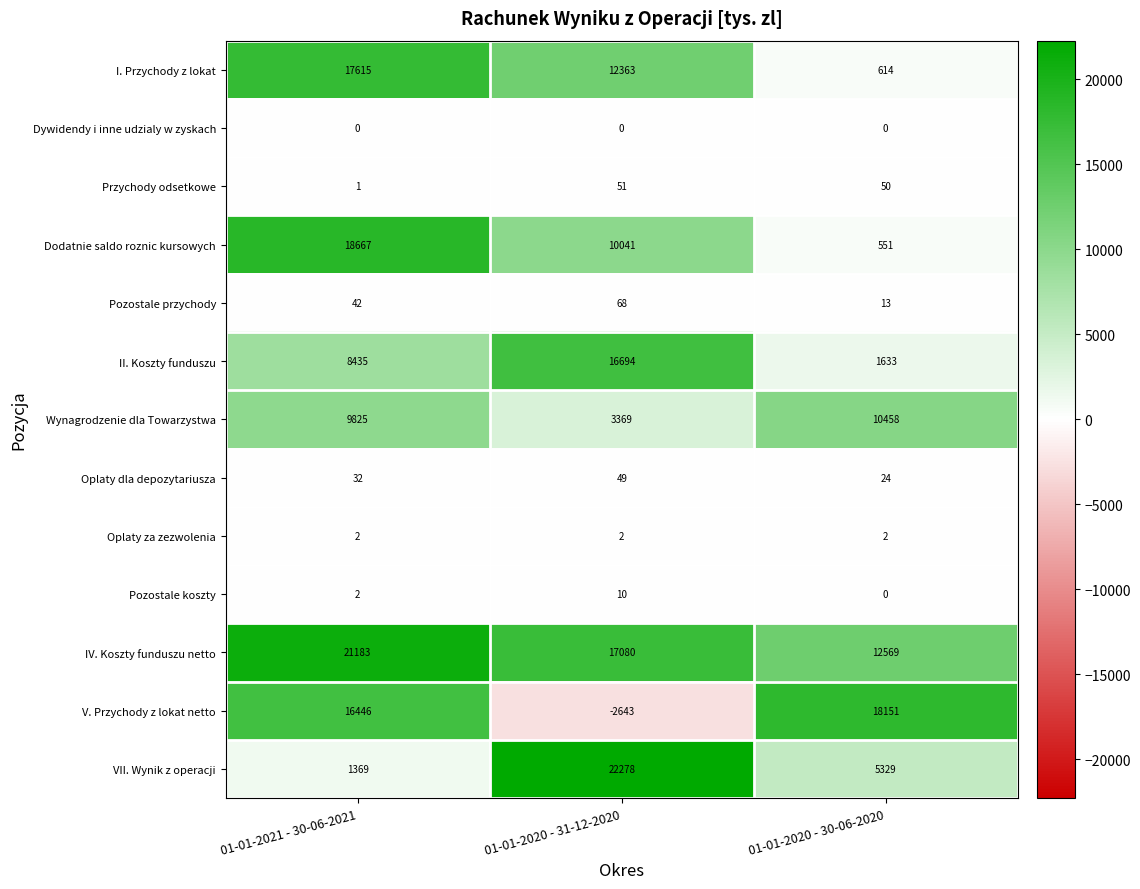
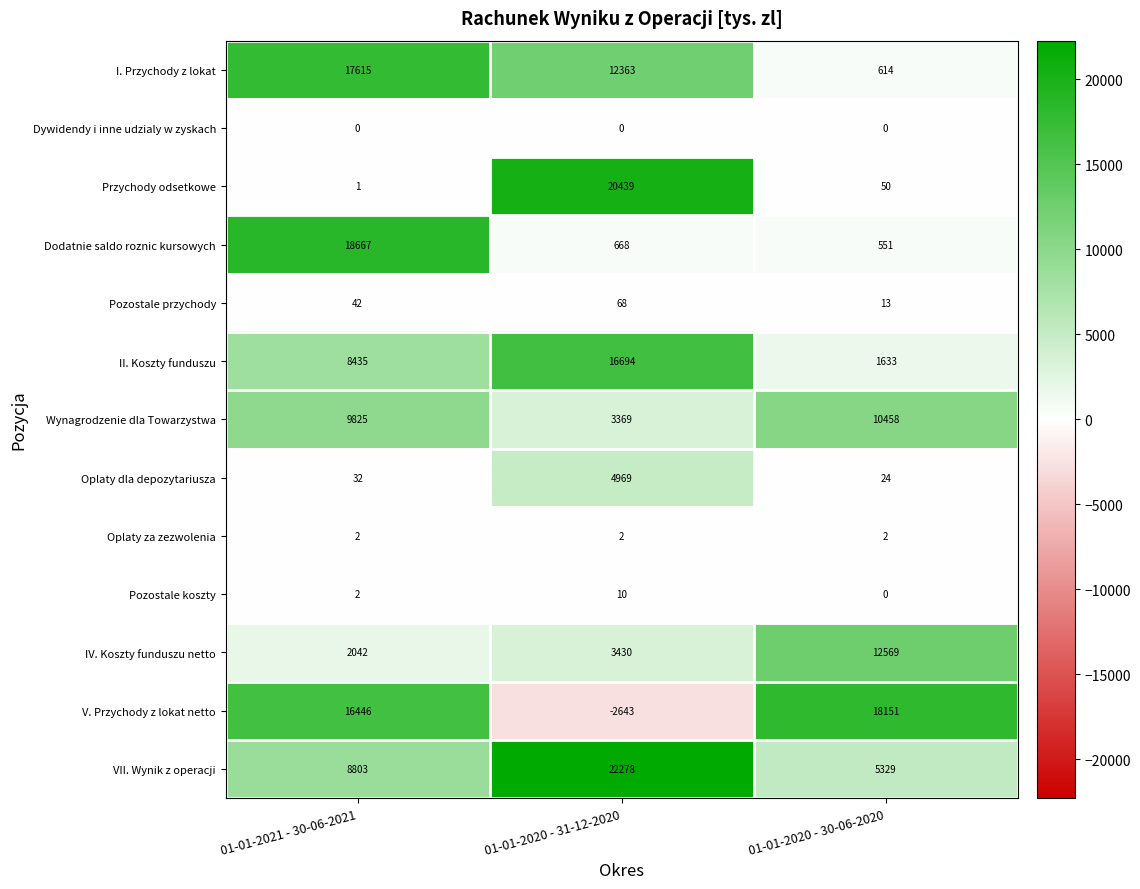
  {
    "I. Przychody z lokat": {
      "01-01-2021 - 30-06-2021": 17615,
      "01-01-2020 - 31-12-2020": 12363,
      "01-01-2020 - 30-06-2020": 614
    },
    "Dywidendy i inne udzialy w zyskach": {
      "01-01-2021 - 30-06-2021": 0,
      "01-01-2020 - 31-12-2020": 0,
      "01-01-2020 - 30-06-2020": 0
    },
    "Przychody odsetkowe": {
      "01-01-2021 - 30-06-2021": 1,
-     "01-01-2020 - 31-12-2020": 51,
+     "01-01-2020 - 31-12-2020": 20439,
      "01-01-2020 - 30-06-2020": 50
    },
    "Dodatnie saldo roznic kursowych": {
      "01-01-2021 - 30-06-2021": 18667,
-     "01-01-2020 - 31-12-2020": 10041,
+     "01-01-2020 - 31-12-2020": 668,
      "01-01-2020 - 30-06-2020": 551
    },
    "Pozostale przychody": {
      "01-01-2021 - 30-06-2021": 42,
      "01-01-2020 - 31-12-2020": 68,
      "01-01-2020 - 30-06-2020": 13
    },
    "II. Koszty funduszu": {
      "01-01-2021 - 30-06-2021": 8435,
      "01-01-2020 - 31-12-2020": 16694,
      "01-01-2020 - 30-06-2020": 1633
    },
    "Wynagrodzenie dla Towarzystwa": {
      "01-01-2021 - 30-06-2021": 9825,
      "01-01-2020 - 31-12-2020": 3369,
      "01-01-2020 - 30-06-2020": 10458
    },
    "Oplaty dla depozytariusza": {
      "01-01-2021 - 30-06-2021": 32,
-     "01-01-2020 - 31-12-2020": 49,
+     "01-01-2020 - 31-12-2020": 4969,
      "01-01-2020 - 30-06-2020": 24
    },
    "Oplaty za zezwolenia": {
      "01-01-2021 - 30-06-2021": 2,
      "01-01-2020 - 31-12-2020": 2,
      "01-01-2020 - 30-06-2020": 2
    },
    "Pozostale koszty": {
      "01-01-2021 - 30-06-2021": 2,
      "01-01-2020 - 31-12-2020": 10,
      "01-01-2020 - 30-06-2020": 0
    },
    "IV. Koszty funduszu netto": {
-     "01-01-2021 - 30-06-2021": 21183,
-     "01-01-2020 - 31-12-2020": 17080,
+     "01-01-2021 - 30-06-2021": 2042,
+     "01-01-2020 - 31-12-2020": 3430,
      "01-01-2020 - 30-06-2020": 12569
    },
    "V. Przychody z lokat netto": {
      "01-01-2021 - 30-06-2021": 16446,
      "01-01-2020 - 31-12-2020": -2643,
      "01-01-2020 - 30-06-2020": 18151
    },
    "VII. Wynik z operacji": {
-     "01-01-2021 - 30-06-2021": 1369,
+     "01-01-2021 - 30-06-2021": 8803,
      "01-01-2020 - 31-12-2020": 22278,
      "01-01-2020 - 30-06-2020": 5329
    }
  }
